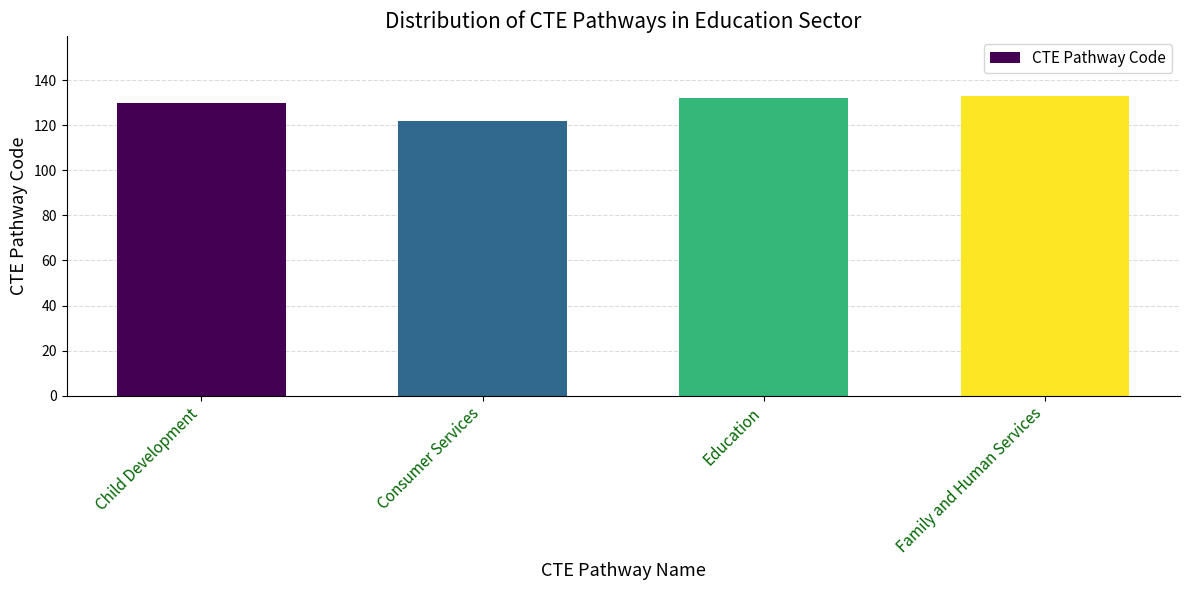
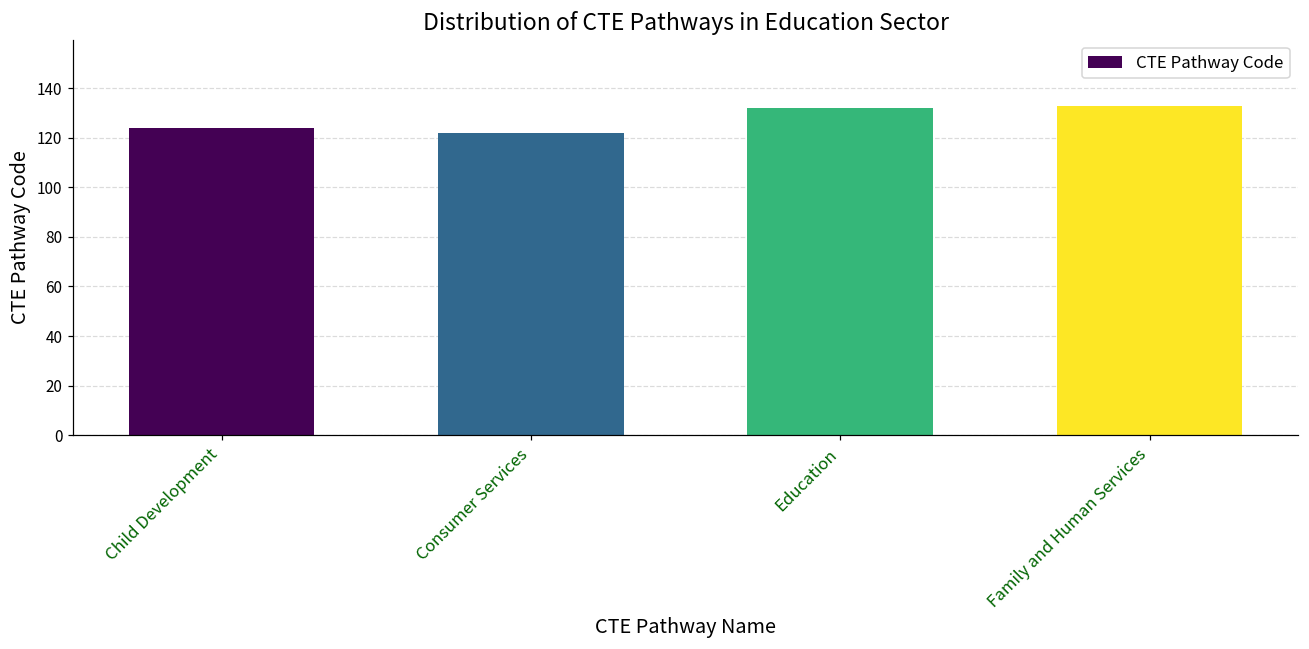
  {
-   "Child Development": 130,
+   "Child Development": 124,
    "Consumer Services": 122,
    "Education": 132,
    "Family and Human Services": 133
  }
